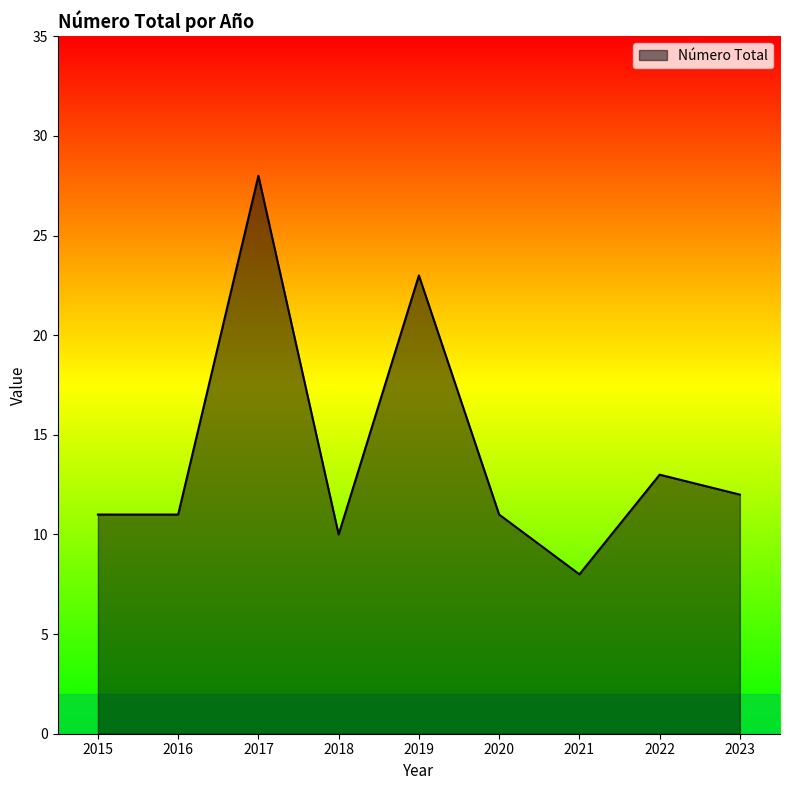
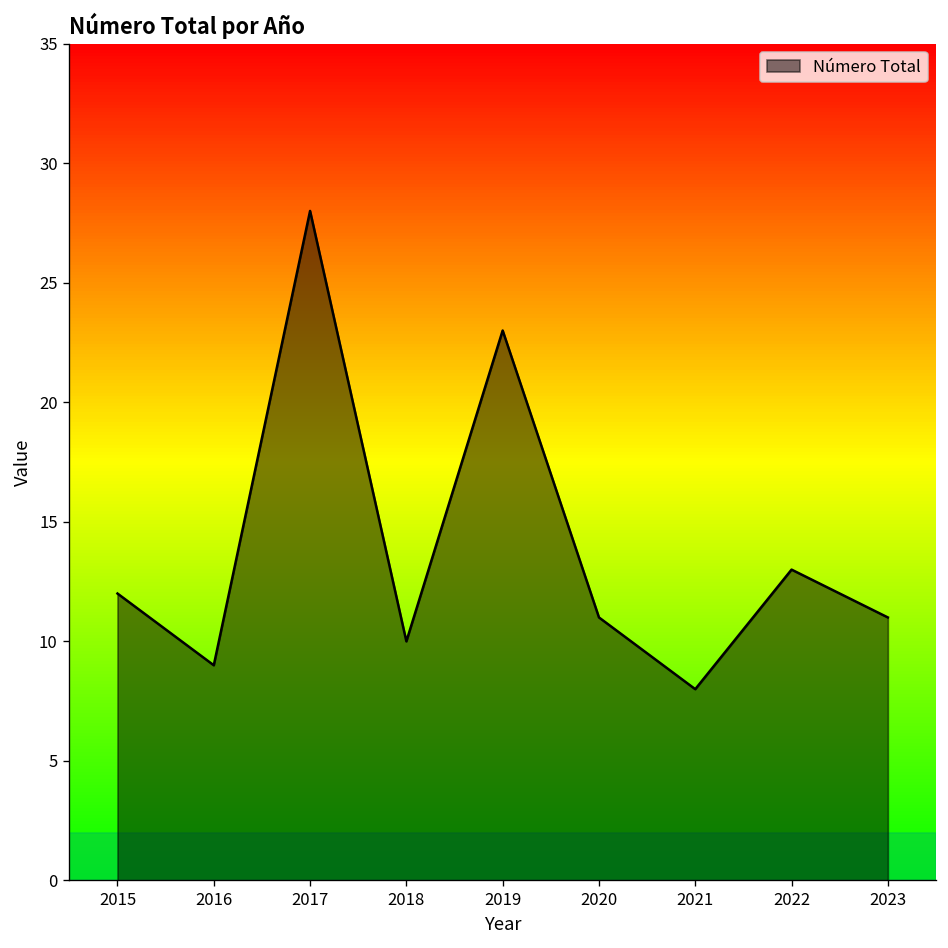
  {
-   "2015": 11,
-   "2016": 11,
+   "2015": 12,
+   "2016": 9,
    "2017": 28,
    "2018": 10,
    "2019": 23,
    "2020": 11,
    "2021": 8,
    "2022": 13,
-   "2023": 12
+   "2023": 11
  }
